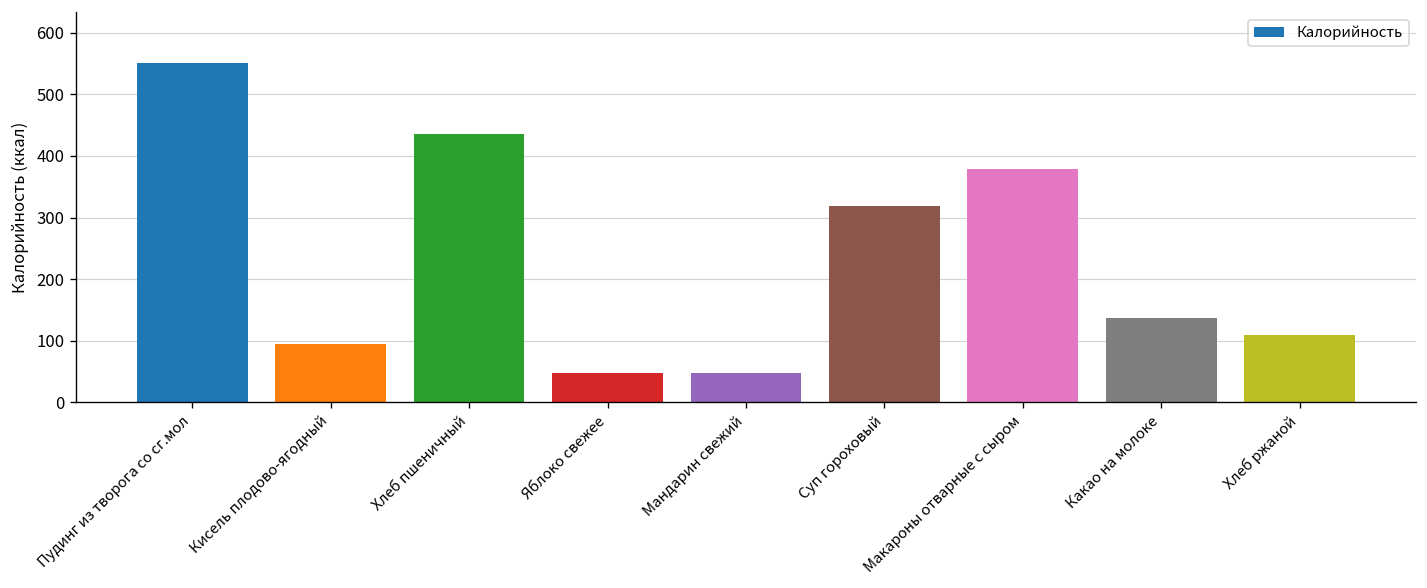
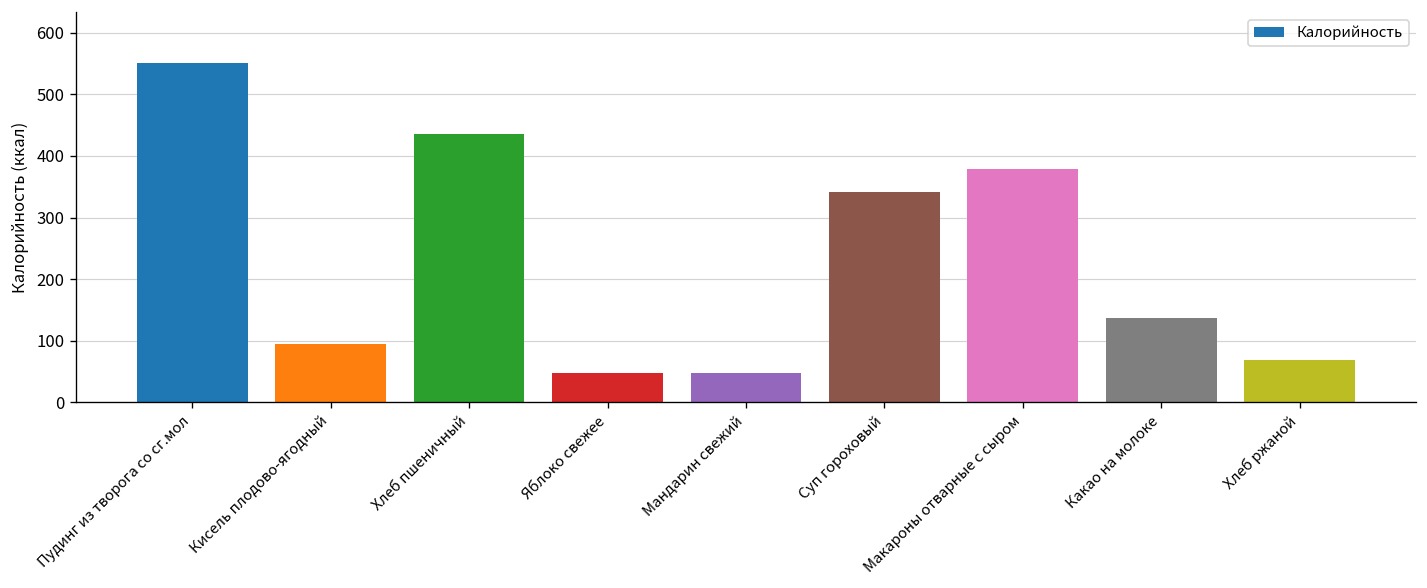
  {
    "Пудинг из творога со сг.мол": 550,
    "Кисель плодово-ягодный": 100,
    "Хлеб пшеничный": 440,
    "Яблоко свежее": 50,
    "Мандарин свежий": 50,
-   "Суп гороховый": 320,
+   "Суп гороховый": 340,
    "Макароны отварные с сыром": 380,
    "Какао на молоке": 140,
-   "Хлеб ржаной": 110
+   "Хлеб ржаной": 70
  }
